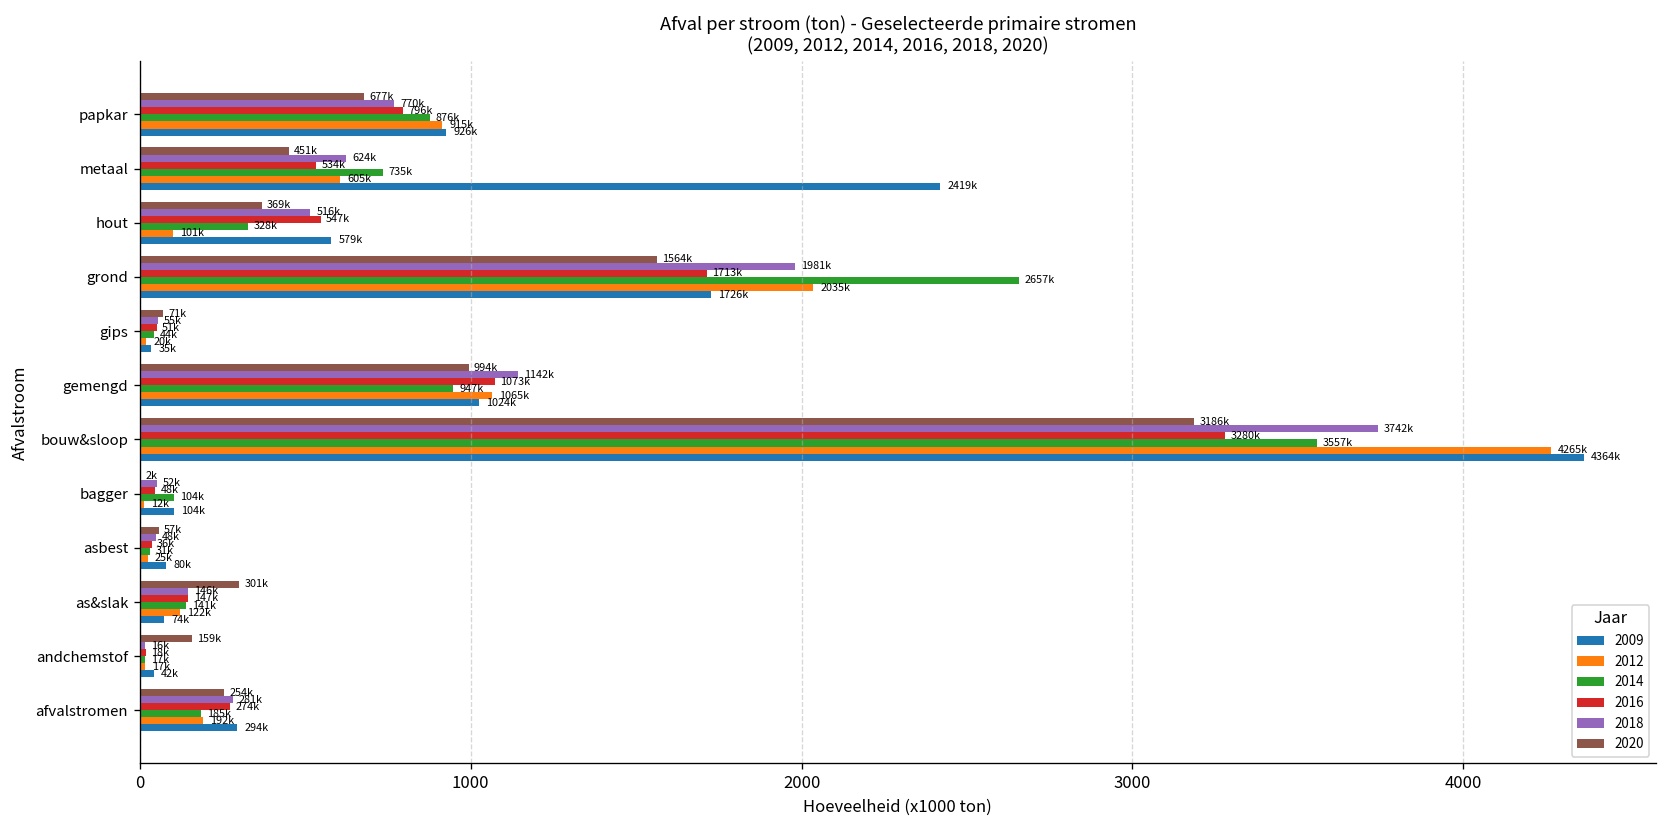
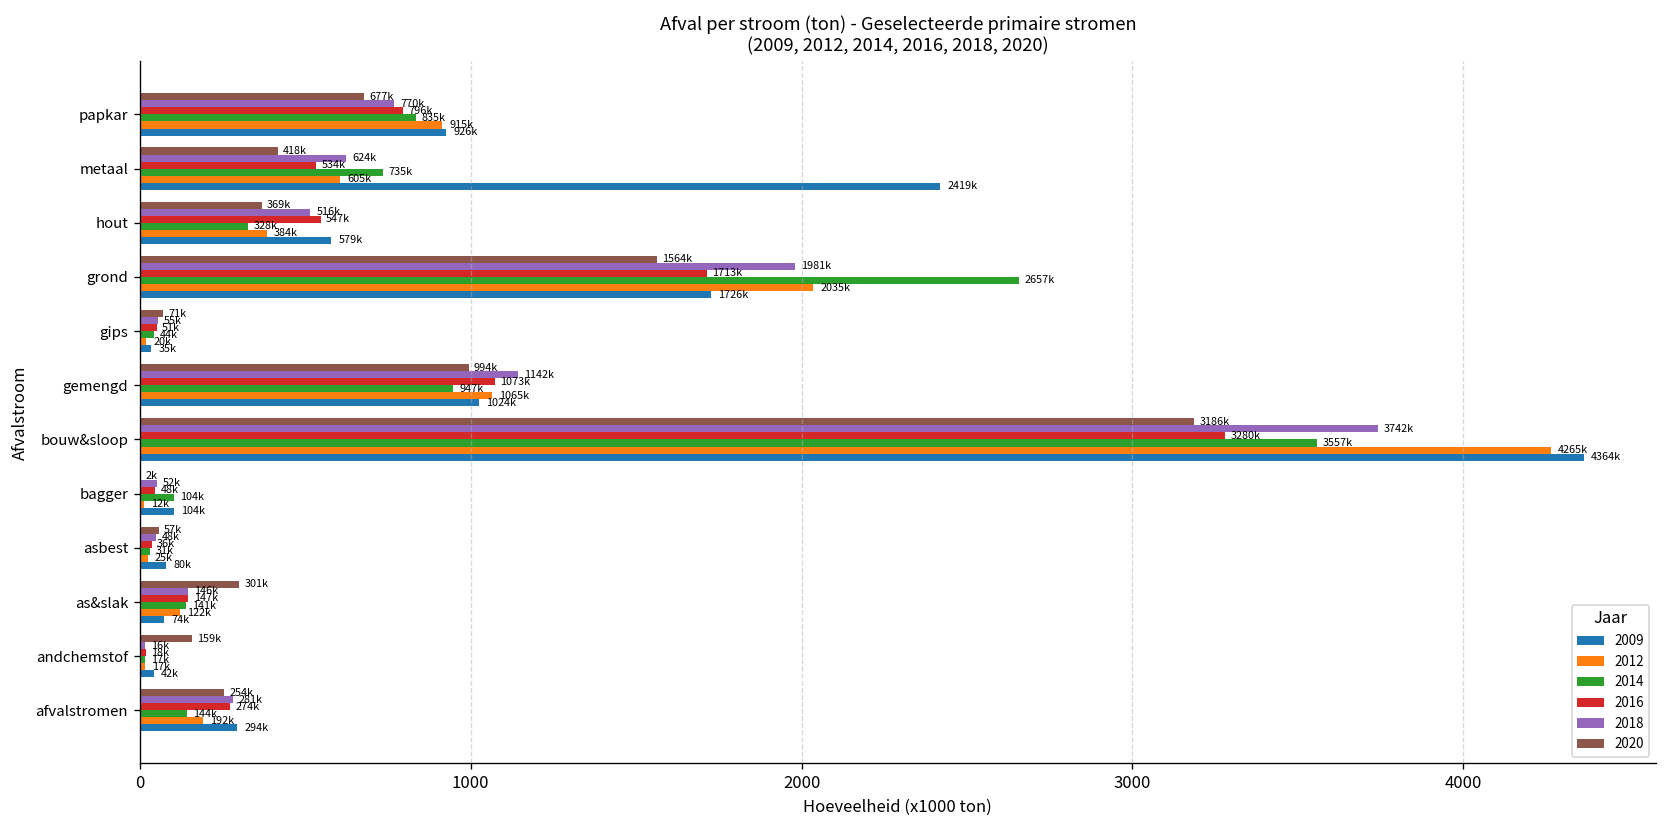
  {
    "2009": {
      "metaal": "2419k",
      "hout": "579k",
      "grond": "1726k",
      "bouw&sloop": "4364k",
      "bagger": "104k",
      "asbest": "80k",
      "as&slak": "74k",
      "afvalstromen": "294k"
    },
    "2012": {
      "metaal": "605k",
-     "hout": "101k",
+     "hout": "384k",
      "grond": "2035k",
      "bouw&sloop": "4265k",
      "bagger": "12k",
      "afvalstromen": "192k"
    },
    "2014": {
-     "papkar": "876k",
+     "papkar": "835k",
      "metaal": "735k",
      "hout": "328k",
      "grond": "2657k",
      "gemengd": "947k",
      "bouw&sloop": "3557k",
      "bagger": "104k",
-     "afvalstromen": "185k"
+     "afvalstromen": "144k"
    },
    "2016": {
      "metaal": "534k",
      "grond": "1713k",
      "gemengd": "1073k",
      "bouw&sloop": "3280k"
    },
    "2018": {
      "metaal": "624k",
      "grond": "1981k",
      "gemengd": "1142k",
      "bouw&sloop": "3742k"
    },
    "2020": {
      "papkar": "677k",
-     "metaal": "451k",
+     "metaal": "418k",
      "hout": "369k",
      "grond": "1564k",
      "gemengd": "994k",
      "bouw&sloop": "3186k",
      "bagger": "2k",
      "as&slak": "301k",
      "andchemstof": "159k"
    }
  }
